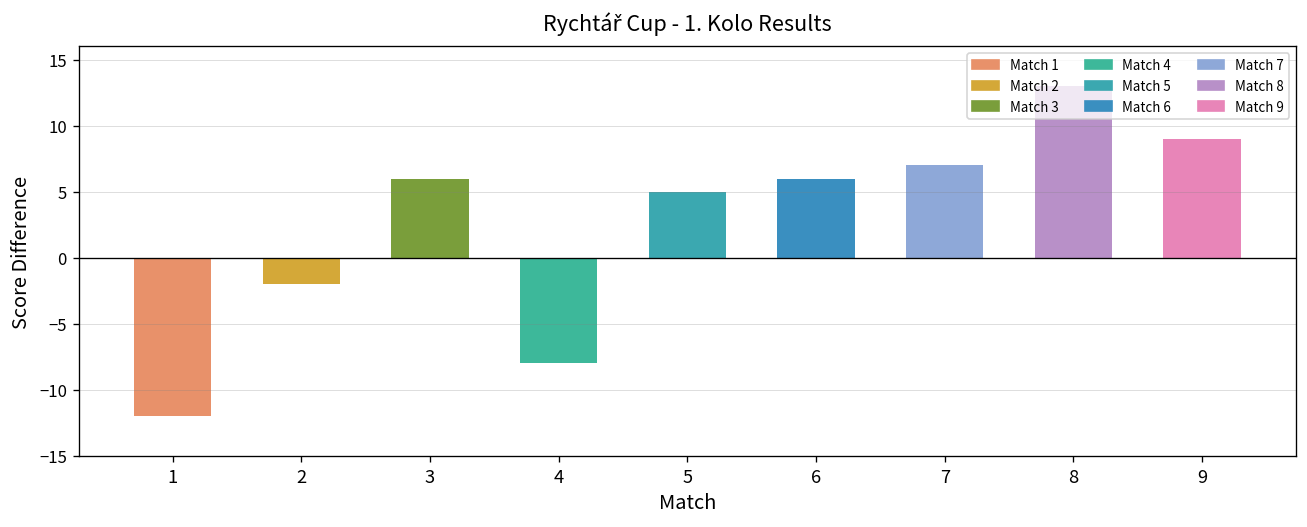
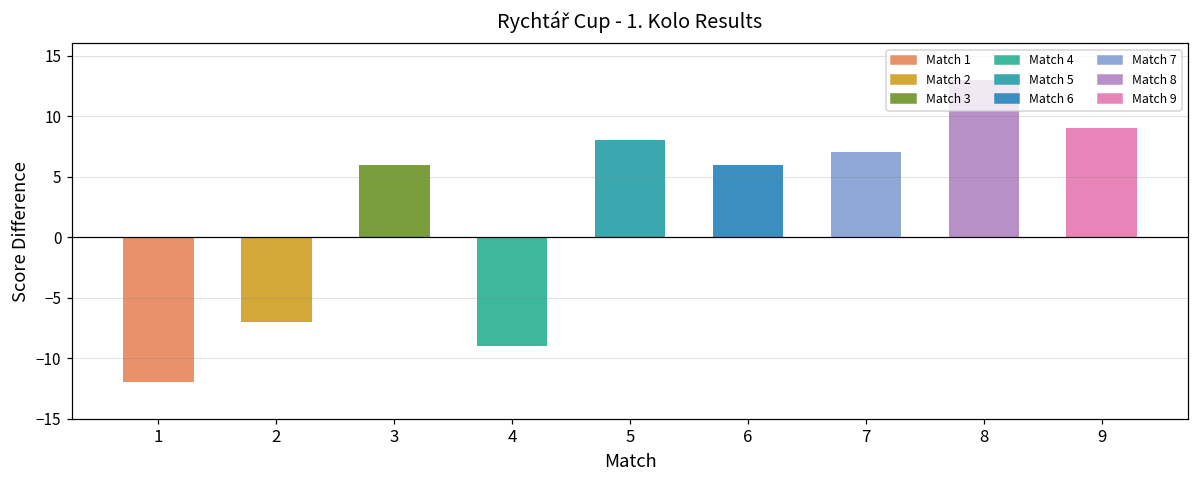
  {
    "1": -12,
-   "2": -2,
+   "2": -7,
    "3": 6,
-   "4": -8,
-   "5": 5,
+   "4": -9,
+   "5": 8,
    "6": 6,
    "7": 7,
    "9": 9
  }
